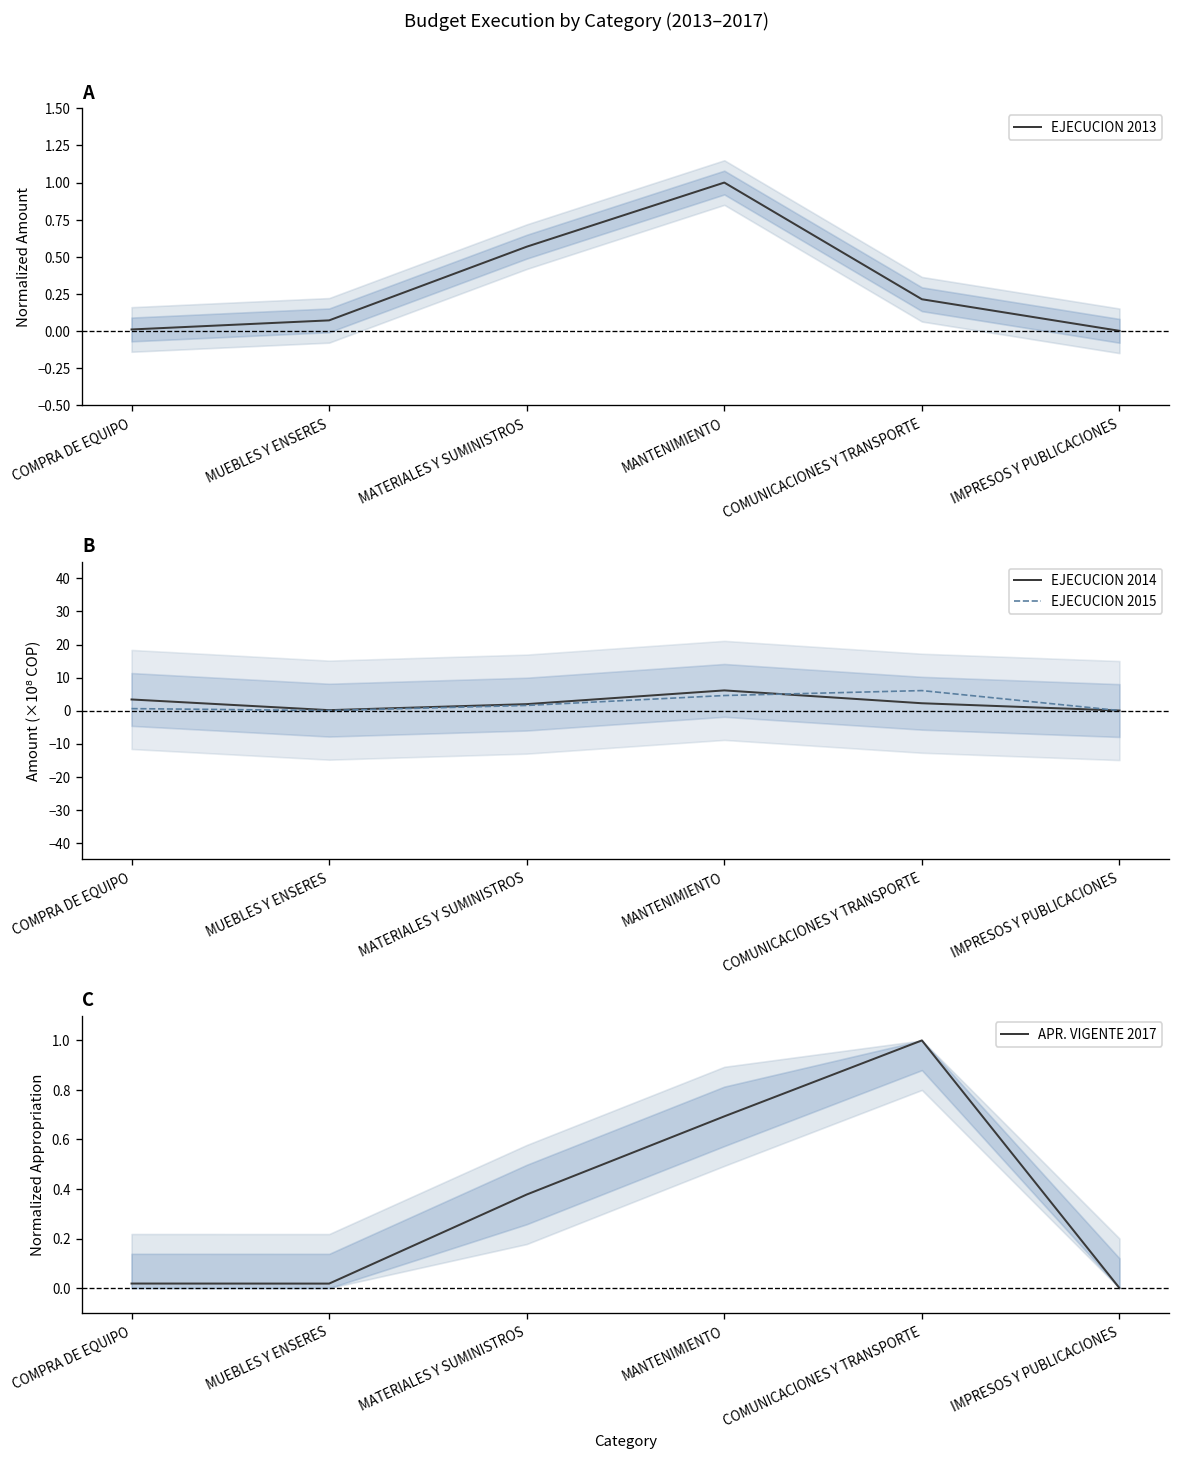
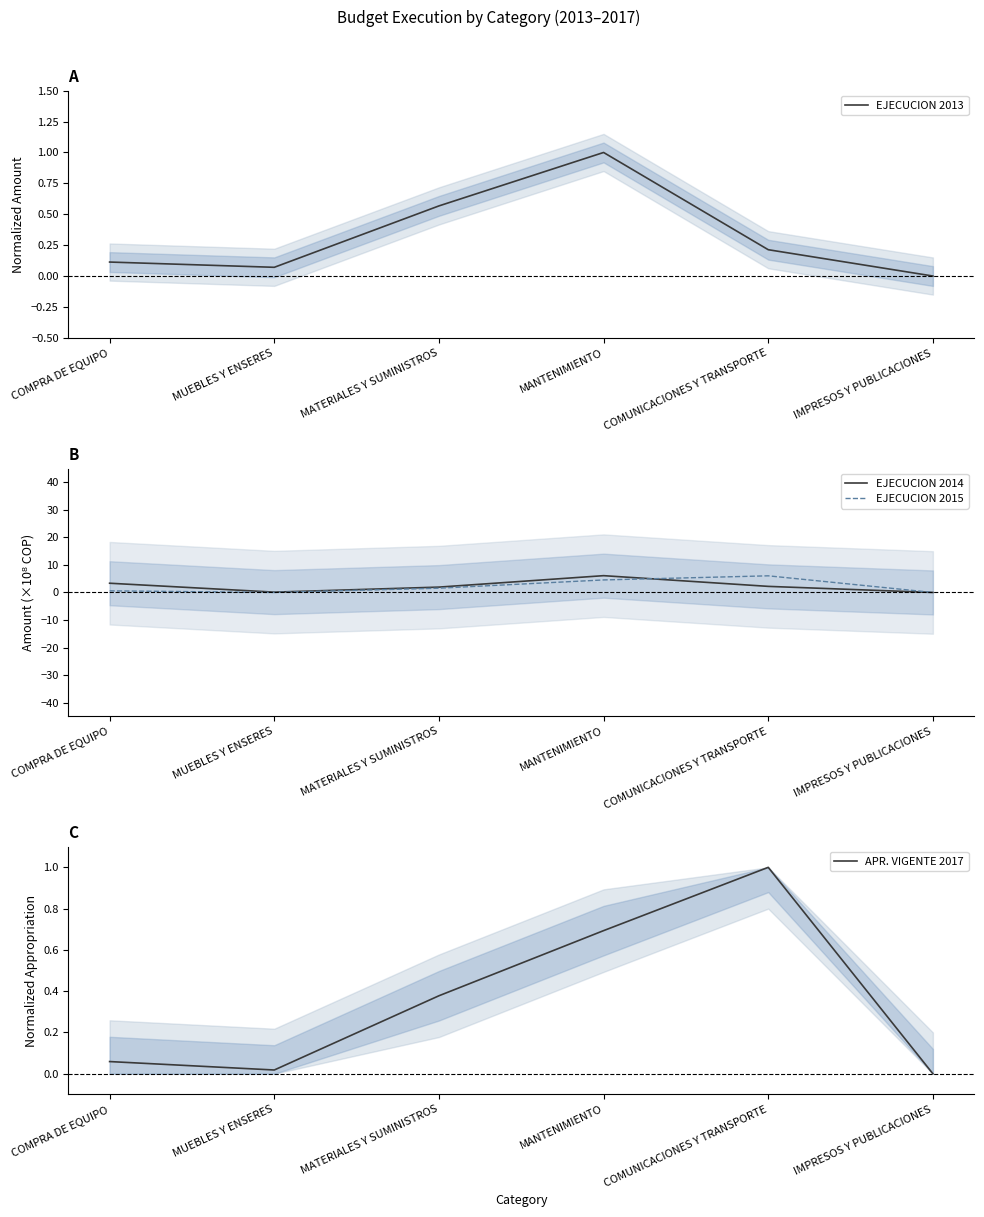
  {
    "A": {
      "EJECUCION 2013": {
-       "COMPRA DE EQUIPO": 0.01,
+       "COMPRA DE EQUIPO": 0.12,
        "MUEBLES Y ENSERES": 0.07,
        "MATERIALES Y SUMINISTROS": 0.57,
        "MANTENIMIENTO": 1.00,
        "COMUNICACIONES Y TRANSPORTE": 0.21,
        "IMPRESOS Y PUBLICACIONES": 0.00
      }
    },
    "B": {
      "EJECUCION 2014": {
        "COMPRA DE EQUIPO": 3,
        "MANTENIMIENTO": 6,
        "COMUNICACIONES Y TRANSPORTE": 2
      }
    },
    "C": {
      "APR. VIGENTE 2017": {
-       "COMPRA DE EQUIPO": 0.02,
+       "COMPRA DE EQUIPO": 0.06,
        "MUEBLES Y ENSERES": 0.02,
        "MATERIALES Y SUMINISTROS": 0.38,
        "MANTENIMIENTO": 0.69,
        "IMPRESOS Y PUBLICACIONES": 0.00
      }
    }
  }
